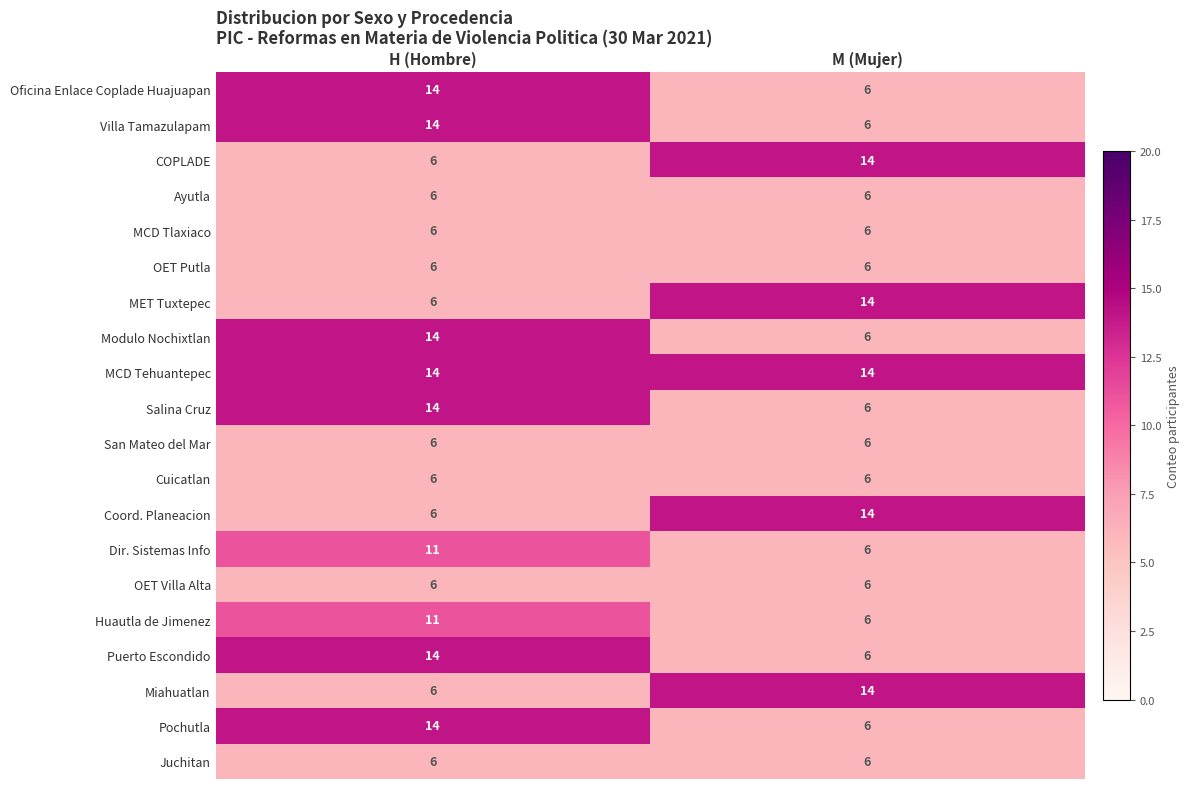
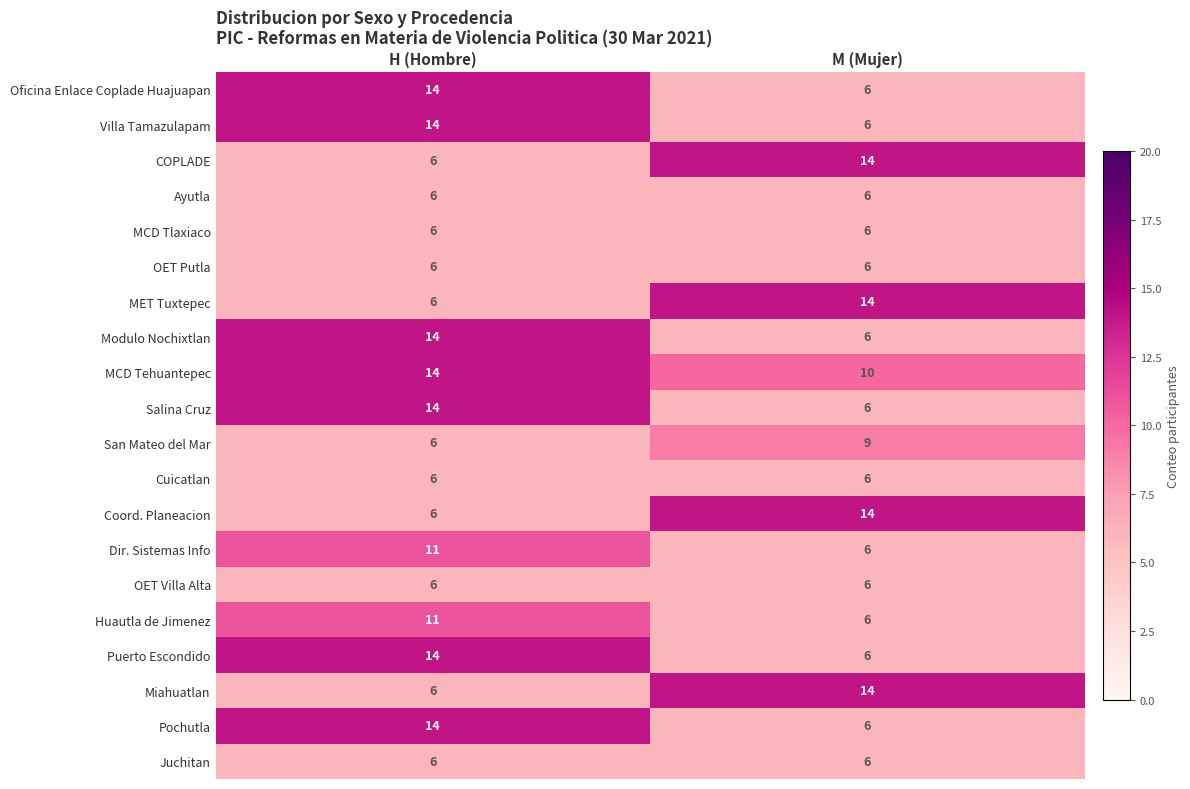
  {
    "Oficina Enlace Coplade Huajuapan": {
      "H (Hombre)": 14,
      "M (Mujer)": 6
    },
    "Villa Tamazulapam": {
      "H (Hombre)": 14,
      "M (Mujer)": 6
    },
    "COPLADE": {
      "H (Hombre)": 6,
      "M (Mujer)": 14
    },
    "Ayutla": {
      "H (Hombre)": 6,
      "M (Mujer)": 6
    },
    "MCD Tlaxiaco": {
      "H (Hombre)": 6,
      "M (Mujer)": 6
    },
    "OET Putla": {
      "H (Hombre)": 6,
      "M (Mujer)": 6
    },
    "MET Tuxtepec": {
      "H (Hombre)": 6,
      "M (Mujer)": 14
    },
    "Modulo Nochixtlan": {
      "H (Hombre)": 14,
      "M (Mujer)": 6
    },
    "MCD Tehuantepec": {
      "H (Hombre)": 14,
-     "M (Mujer)": 14
+     "M (Mujer)": 10
    },
    "Salina Cruz": {
      "H (Hombre)": 14,
      "M (Mujer)": 6
    },
    "San Mateo del Mar": {
      "H (Hombre)": 6,
-     "M (Mujer)": 6
+     "M (Mujer)": 9
    },
    "Cuicatlan": {
      "H (Hombre)": 6,
      "M (Mujer)": 6
    },
    "Coord. Planeacion": {
      "H (Hombre)": 6,
      "M (Mujer)": 14
    },
    "Dir. Sistemas Info": {
      "H (Hombre)": 11,
      "M (Mujer)": 6
    },
    "OET Villa Alta": {
      "H (Hombre)": 6,
      "M (Mujer)": 6
    },
    "Huautla de Jimenez": {
      "H (Hombre)": 11,
      "M (Mujer)": 6
    },
    "Puerto Escondido": {
      "H (Hombre)": 14,
      "M (Mujer)": 6
    },
    "Miahuatlan": {
      "H (Hombre)": 6,
      "M (Mujer)": 14
    },
    "Pochutla": {
      "H (Hombre)": 14,
      "M (Mujer)": 6
    },
    "Juchitan": {
      "H (Hombre)": 6,
      "M (Mujer)": 6
    }
  }
